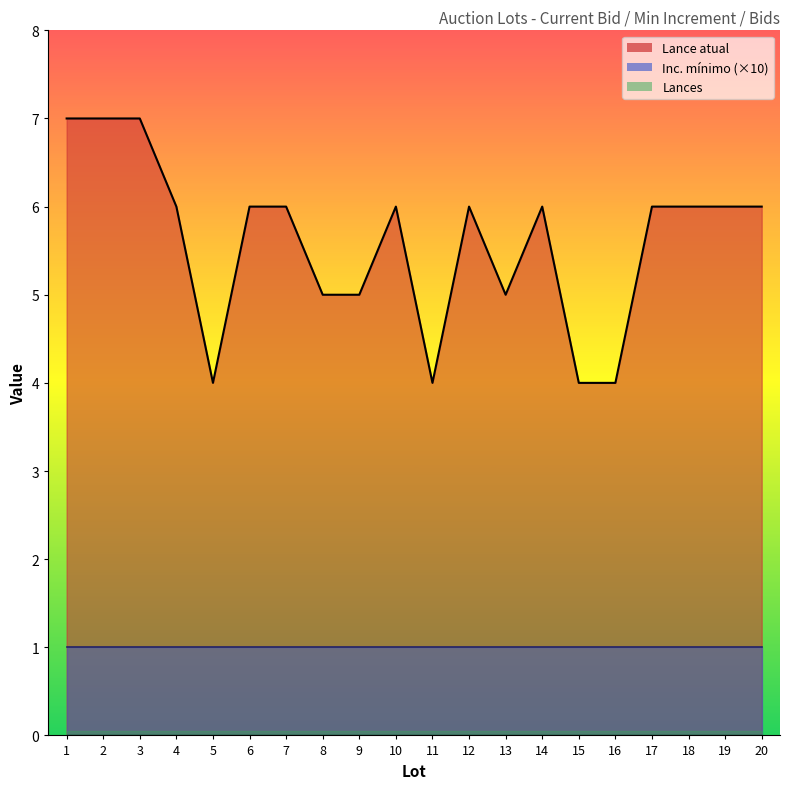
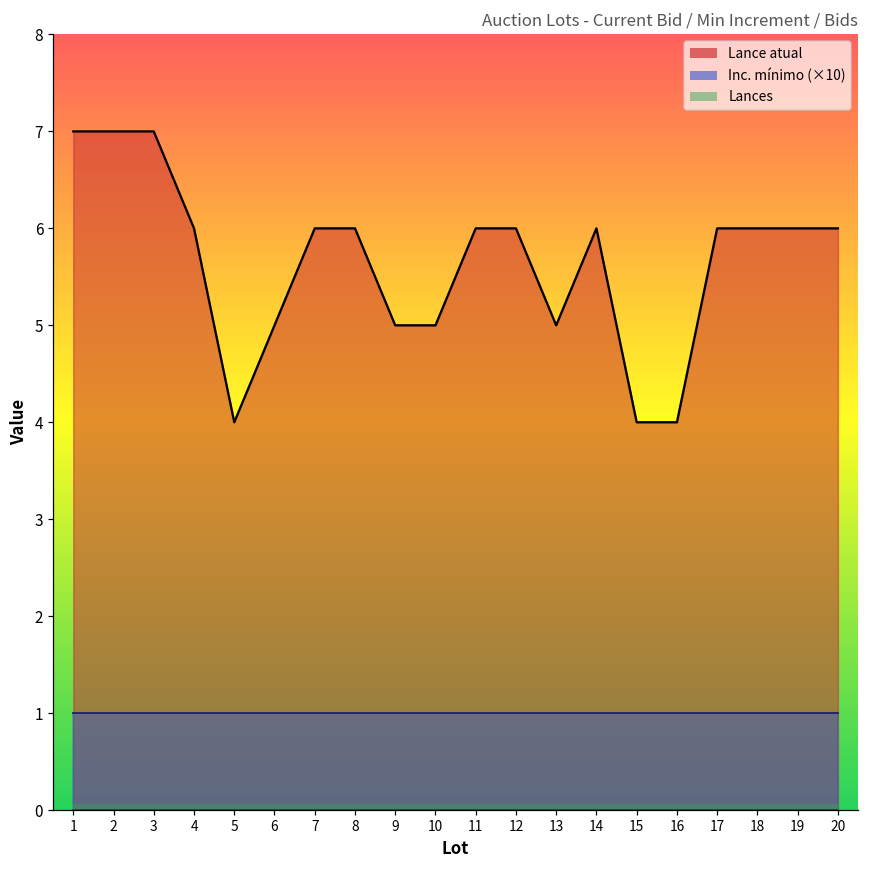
  {
    "Lance atual": {
      "1": 7,
      "2": 7,
      "3": 7,
      "4": 6,
      "5": 4,
-     "6": 6,
+     "6": 5,
      "7": 6,
-     "8": 5,
+     "8": 6,
      "9": 5,
-     "10": 6,
-     "11": 4,
+     "10": 5,
+     "11": 6,
      "12": 6,
      "13": 5,
      "14": 6,
      "15": 4,
      "16": 4,
      "17": 6,
      "18": 6,
      "19": 6,
      "20": 6
    },
    "Inc. mínimo (×10)": {
      "1": 1,
      "2": 1,
      "3": 1,
      "4": 1,
      "5": 1,
      "6": 1,
      "7": 1,
      "8": 1,
      "9": 1,
      "10": 1,
      "11": 1,
      "12": 1,
      "13": 1,
      "14": 1,
      "15": 1,
      "16": 1,
      "17": 1,
      "18": 1,
      "19": 1,
      "20": 1
    },
    "Lances": {
      "1": 0.1,
      "2": 0.1,
      "3": 0.1,
      "4": 0.1,
      "5": 0.1,
      "6": 0.1,
      "7": 0.1,
      "8": 0.1,
      "9": 0.1,
      "10": 0.1,
      "11": 0.1,
      "12": 0.1,
      "13": 0.1,
      "14": 0.1,
      "15": 0.1,
      "16": 0.1,
      "17": 0.1,
      "18": 0.1,
      "19": 0.1,
      "20": 0.1
    }
  }
